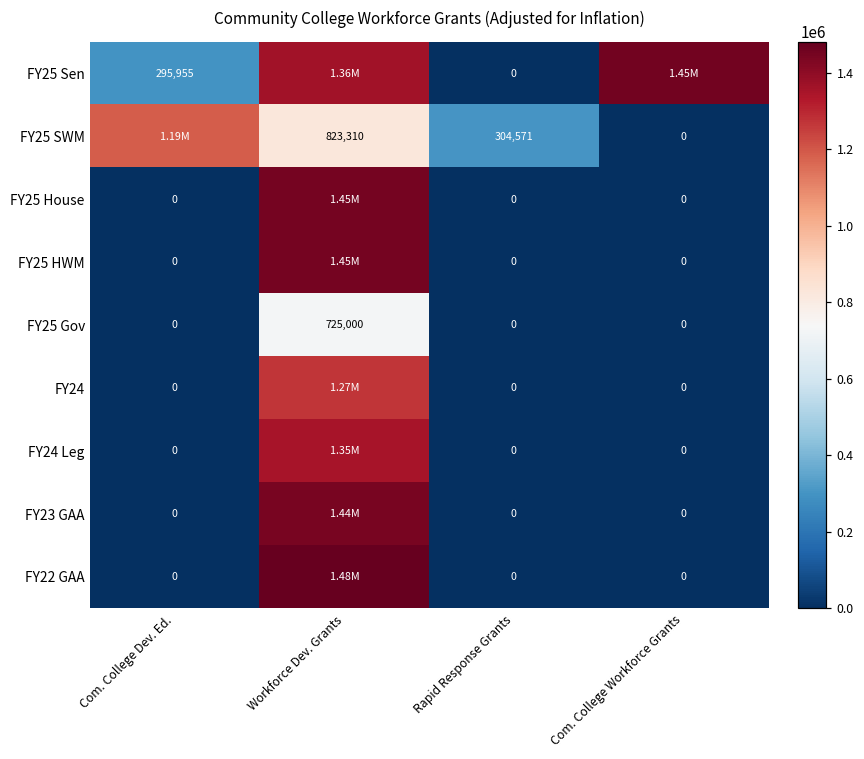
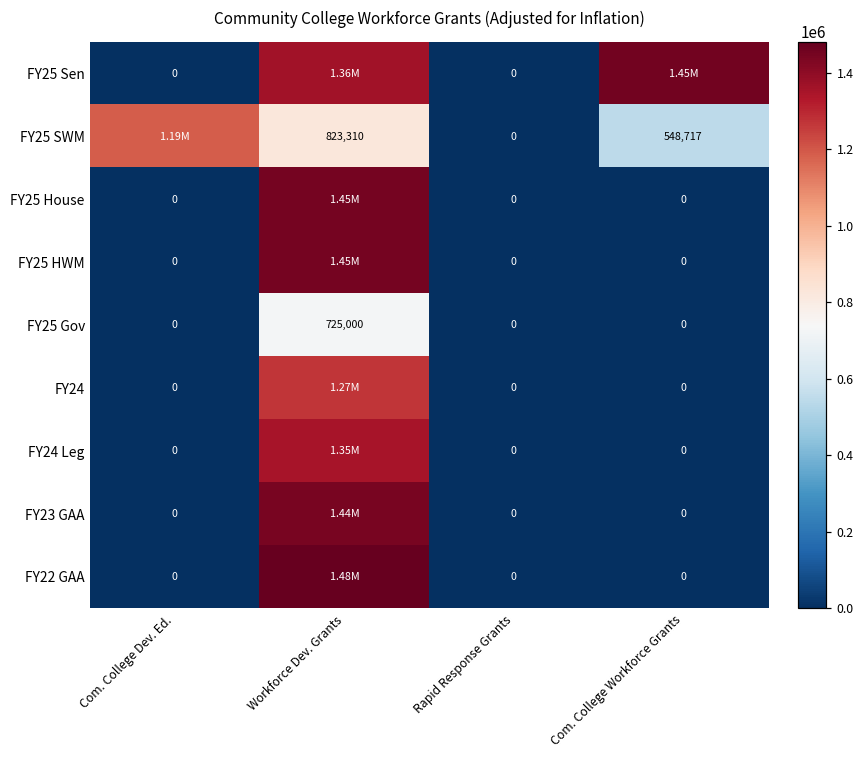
  {
    "FY25 Sen": {
-     "Com. College Dev. Ed.": "295,955",
+     "Com. College Dev. Ed.": "0",
      "Workforce Dev. Grants": "1.36M",
      "Rapid Response Grants": "0",
      "Com. College Workforce Grants": "1.45M"
    },
    "FY25 SWM": {
      "Com. College Dev. Ed.": "1.19M",
      "Workforce Dev. Grants": "823,310",
-     "Rapid Response Grants": "304,571",
-     "Com. College Workforce Grants": "0"
+     "Rapid Response Grants": "0",
+     "Com. College Workforce Grants": "548,717"
    },
    "FY25 House": {
      "Com. College Dev. Ed.": "0",
      "Workforce Dev. Grants": "1.45M",
      "Rapid Response Grants": "0",
      "Com. College Workforce Grants": "0"
    },
    "FY25 HWM": {
      "Com. College Dev. Ed.": "0",
      "Workforce Dev. Grants": "1.45M",
      "Rapid Response Grants": "0",
      "Com. College Workforce Grants": "0"
    },
    "FY25 Gov": {
      "Com. College Dev. Ed.": "0",
      "Workforce Dev. Grants": "725,000",
      "Rapid Response Grants": "0",
      "Com. College Workforce Grants": "0"
    },
    "FY24": {
      "Com. College Dev. Ed.": "0",
      "Workforce Dev. Grants": "1.27M",
      "Rapid Response Grants": "0",
      "Com. College Workforce Grants": "0"
    },
    "FY24 Leg": {
      "Com. College Dev. Ed.": "0",
      "Workforce Dev. Grants": "1.35M",
      "Rapid Response Grants": "0",
      "Com. College Workforce Grants": "0"
    },
    "FY23 GAA": {
      "Com. College Dev. Ed.": "0",
      "Workforce Dev. Grants": "1.44M",
      "Rapid Response Grants": "0",
      "Com. College Workforce Grants": "0"
    },
    "FY22 GAA": {
      "Com. College Dev. Ed.": "0",
      "Workforce Dev. Grants": "1.48M",
      "Rapid Response Grants": "0",
      "Com. College Workforce Grants": "0"
    }
  }
